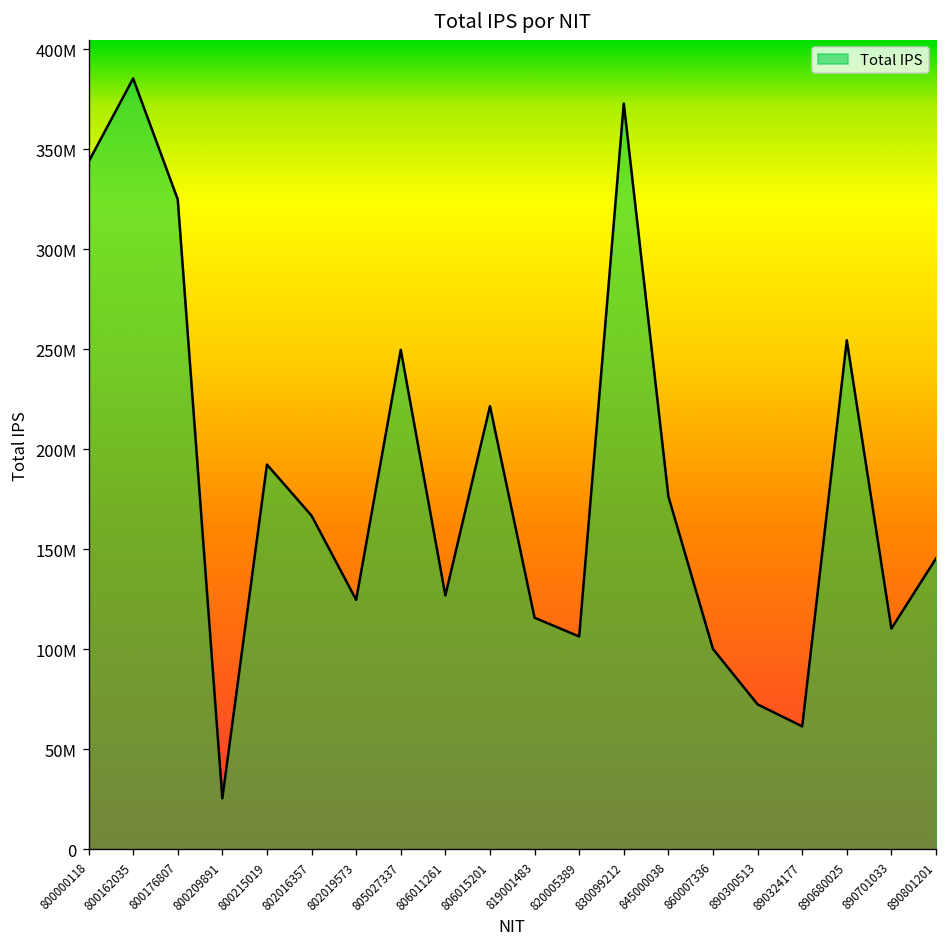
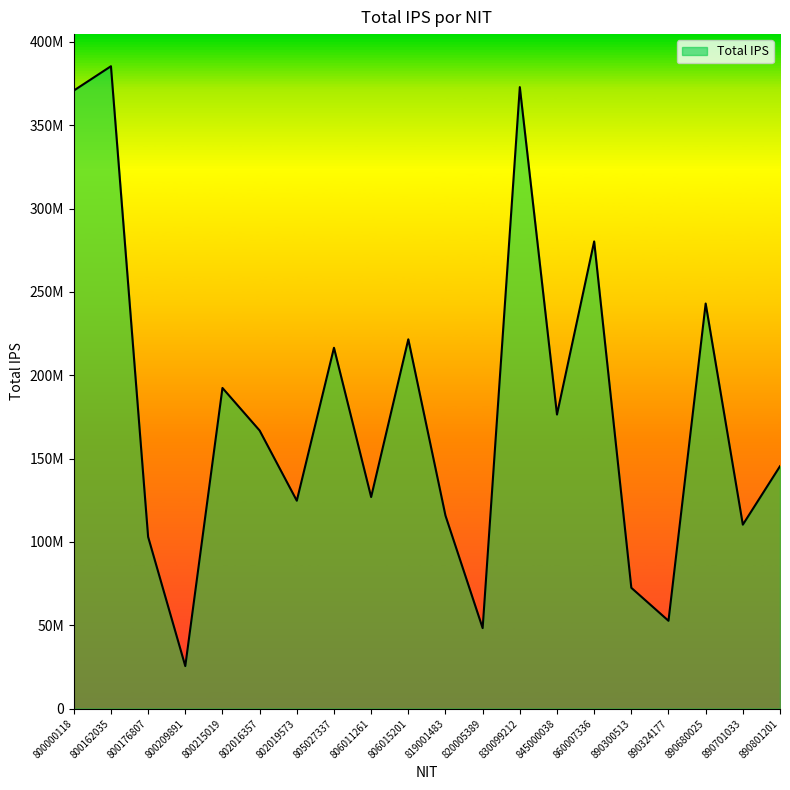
  {
-   "800000118": 344000000,
+   "800000118": 371000000,
    "800162035": 385000000,
-   "800176807": 325000000,
+   "800176807": 103000000,
    "800209891": 26000000,
    "800215019": 192000000,
    "802016357": 167000000,
    "802019573": 125000000,
-   "805027337": 250000000,
+   "805027337": 217000000,
    "806011261": 127000000,
    "806015201": 222000000,
    "819001483": 116000000,
-   "820005389": 106000000,
+   "820005389": 48000000,
    "830099212": 373000000,
    "845000038": 176000000,
-   "860007336": 100000000,
+   "860007336": 280000000,
    "890300513": 73000000,
-   "890324177": 61000000,
-   "890680025": 255000000,
+   "890324177": 53000000,
+   "890680025": 243000000,
    "890701033": 110000000,
    "890801201": 145000000
  }
